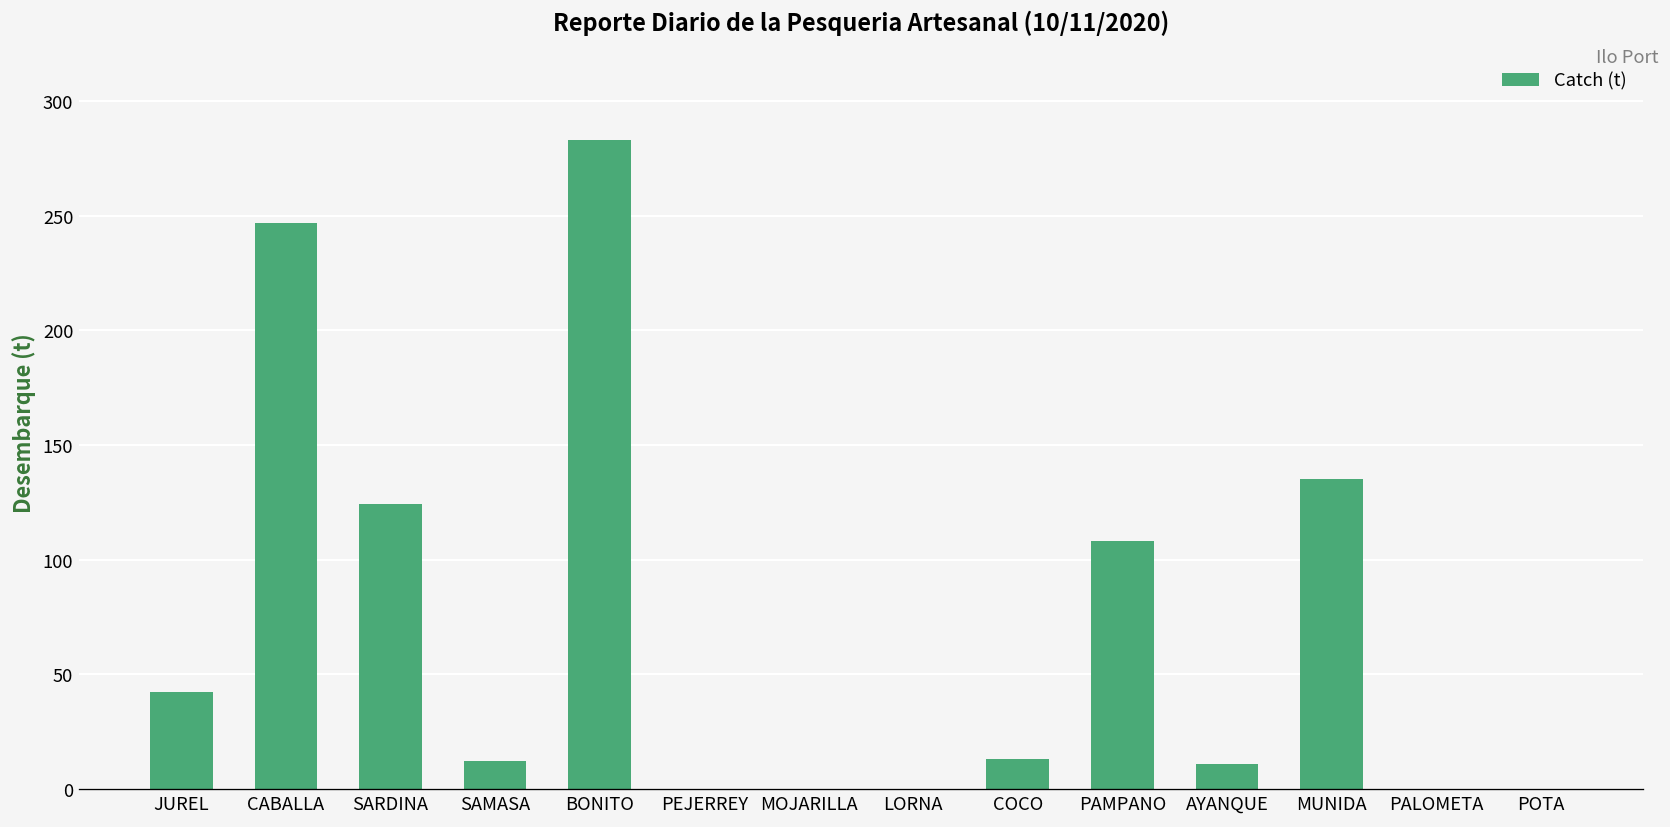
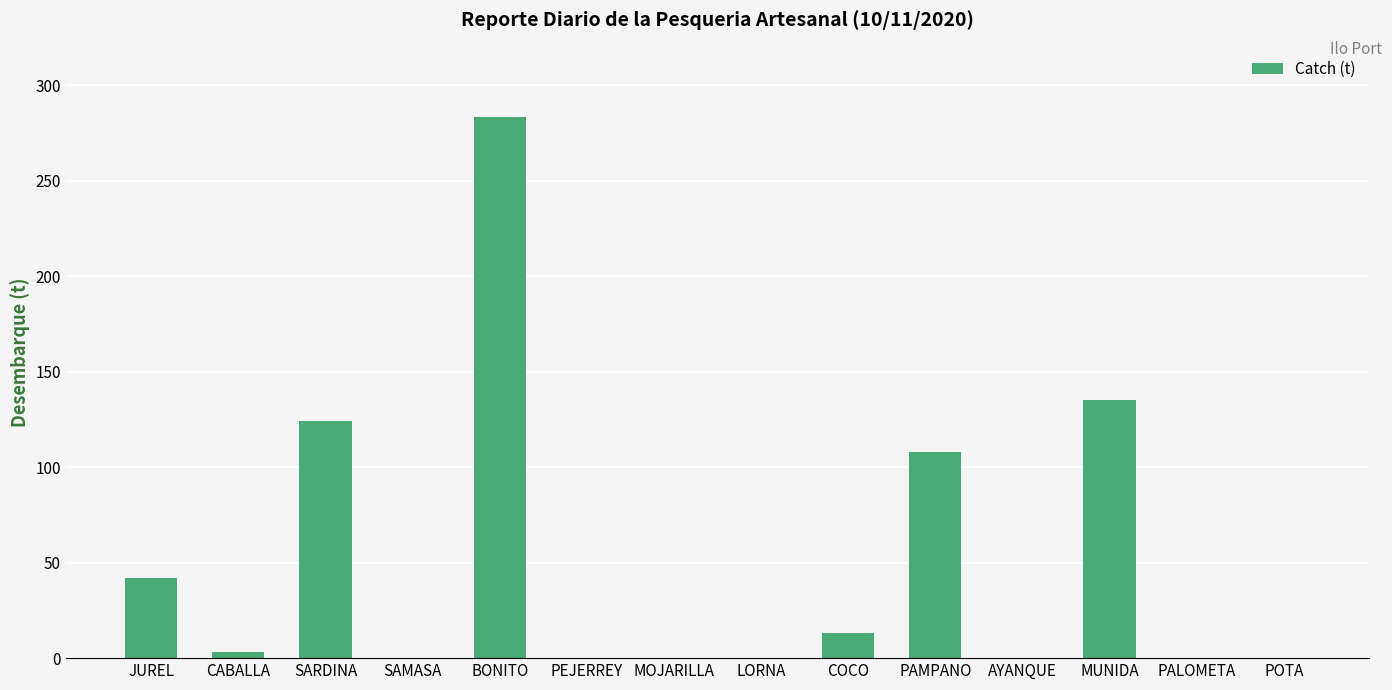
  {
    "JUREL": 42,
-   "CABALLA": 247,
+   "CABALLA": 3,
    "SARDINA": 124,
-   "SAMASA": 12,
+   "SAMASA": 0,
    "BONITO": 283,
    "PEJERREY": 0,
    "MOJARILLA": 0,
    "LORNA": 0,
    "COCO": 13,
    "PAMPANO": 108,
-   "AYANQUE": 11,
+   "AYANQUE": 0,
    "MUNIDA": 135,
    "PALOMETA": 0,
    "POTA": 0
  }
